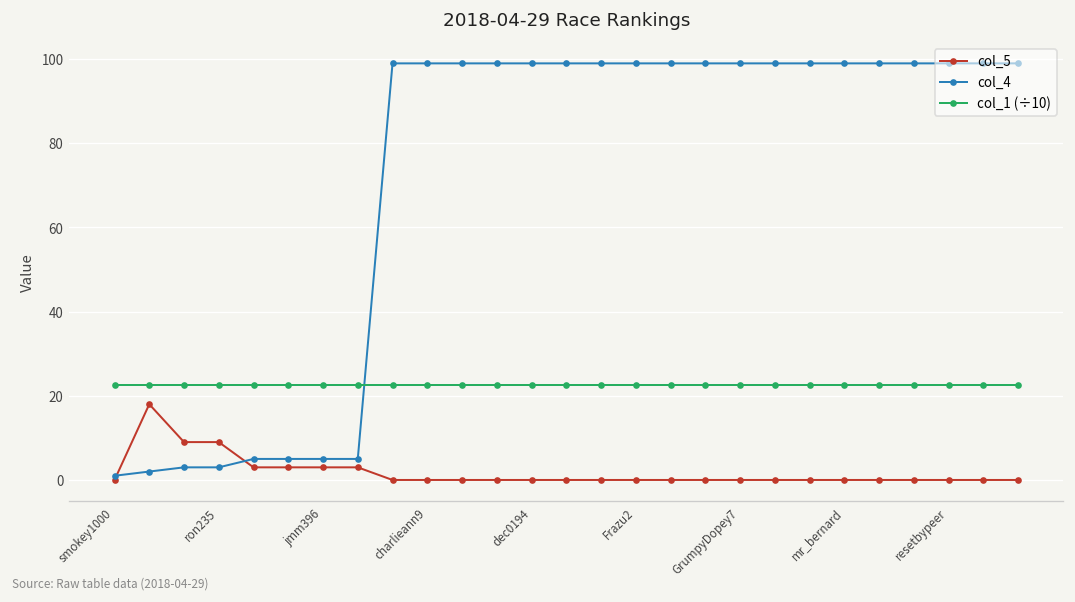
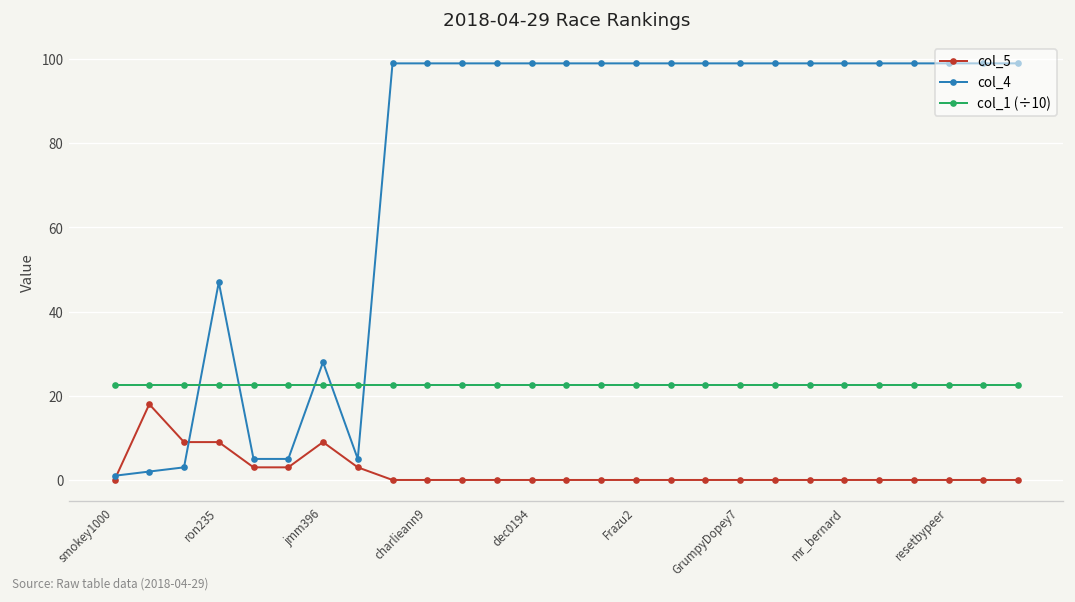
  {
    "col_5": {
      "smokey1000": 0,
      "ron235": 9,
-     "jmm396": 3,
+     "jmm396": 9,
      "charlieann9": 0,
      "dec0194": 0,
      "Frazu2": 0,
      "GrumpyDopey7": 0,
      "mr_bernard": 0,
      "resetbypeer": 0
    },
    "col_4": {
      "smokey1000": 1,
-     "ron235": 3,
-     "jmm396": 5,
+     "ron235": 47,
+     "jmm396": 28,
      "charlieann9": 99,
      "dec0194": 99,
      "Frazu2": 99,
      "GrumpyDopey7": 99,
      "mr_bernard": 99
    },
    "col_1 (÷10)": {
      "smokey1000": 23,
      "ron235": 23,
      "jmm396": 23,
      "charlieann9": 23,
      "dec0194": 23,
      "Frazu2": 23,
      "GrumpyDopey7": 23,
      "mr_bernard": 23,
      "resetbypeer": 23
    }
  }
